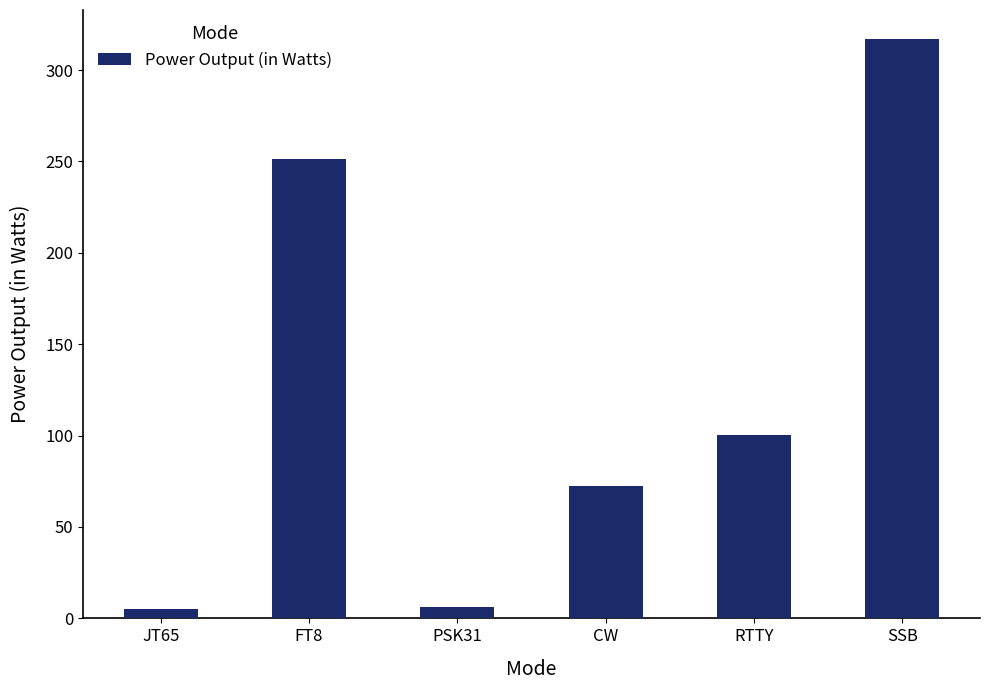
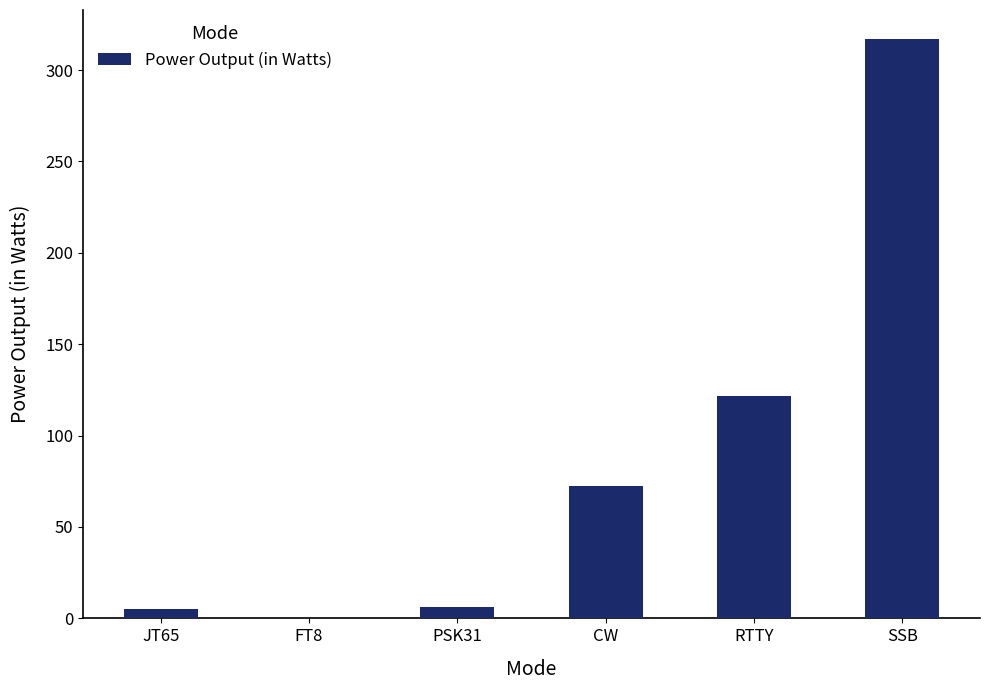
  {
    "JT65": 5,
-   "FT8": 251,
+   "FT8": 0,
    "PSK31": 6,
    "CW": 72,
-   "RTTY": 100,
+   "RTTY": 121,
    "SSB": 317
  }
